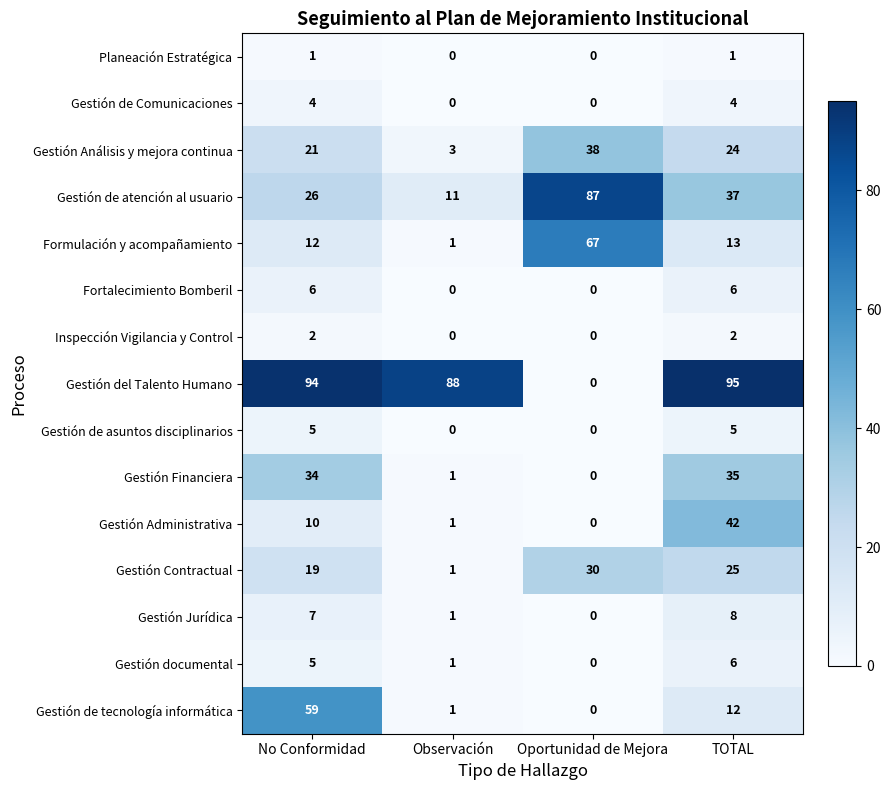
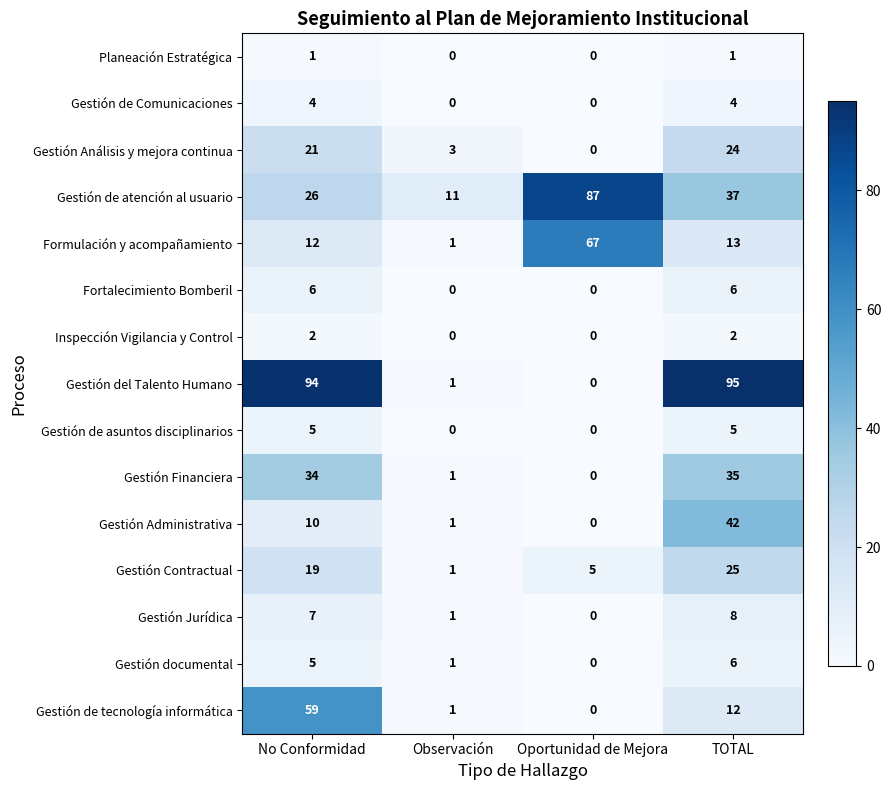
  {
    "Planeación Estratégica": {
      "No Conformidad": 1,
      "Observación": 0,
      "Oportunidad de Mejora": 0,
      "TOTAL": 1
    },
    "Gestión de Comunicaciones": {
      "No Conformidad": 4,
      "Observación": 0,
      "Oportunidad de Mejora": 0,
      "TOTAL": 4
    },
    "Gestión Análisis y mejora continua": {
      "No Conformidad": 21,
      "Observación": 3,
-     "Oportunidad de Mejora": 38,
+     "Oportunidad de Mejora": 0,
      "TOTAL": 24
    },
    "Gestión de atención al usuario": {
      "No Conformidad": 26,
      "Observación": 11,
      "Oportunidad de Mejora": 87,
      "TOTAL": 37
    },
    "Formulación y acompañamiento": {
      "No Conformidad": 12,
      "Observación": 1,
      "Oportunidad de Mejora": 67,
      "TOTAL": 13
    },
    "Fortalecimiento Bomberil": {
      "No Conformidad": 6,
      "Observación": 0,
      "Oportunidad de Mejora": 0,
      "TOTAL": 6
    },
    "Inspección Vigilancia y Control": {
      "No Conformidad": 2,
      "Observación": 0,
      "Oportunidad de Mejora": 0,
      "TOTAL": 2
    },
    "Gestión del Talento Humano": {
      "No Conformidad": 94,
-     "Observación": 88,
+     "Observación": 1,
      "Oportunidad de Mejora": 0,
      "TOTAL": 95
    },
    "Gestión de asuntos disciplinarios": {
      "No Conformidad": 5,
      "Observación": 0,
      "Oportunidad de Mejora": 0,
      "TOTAL": 5
    },
    "Gestión Financiera": {
      "No Conformidad": 34,
      "Observación": 1,
      "Oportunidad de Mejora": 0,
      "TOTAL": 35
    },
    "Gestión Administrativa": {
      "No Conformidad": 10,
      "Observación": 1,
      "Oportunidad de Mejora": 0,
      "TOTAL": 42
    },
    "Gestión Contractual": {
      "No Conformidad": 19,
      "Observación": 1,
-     "Oportunidad de Mejora": 30,
+     "Oportunidad de Mejora": 5,
      "TOTAL": 25
    },
    "Gestión Jurídica": {
      "No Conformidad": 7,
      "Observación": 1,
      "Oportunidad de Mejora": 0,
      "TOTAL": 8
    },
    "Gestión documental": {
      "No Conformidad": 5,
      "Observación": 1,
      "Oportunidad de Mejora": 0,
      "TOTAL": 6
    },
    "Gestión de tecnología informática": {
      "No Conformidad": 59,
      "Observación": 1,
      "Oportunidad de Mejora": 0,
      "TOTAL": 12
    }
  }
